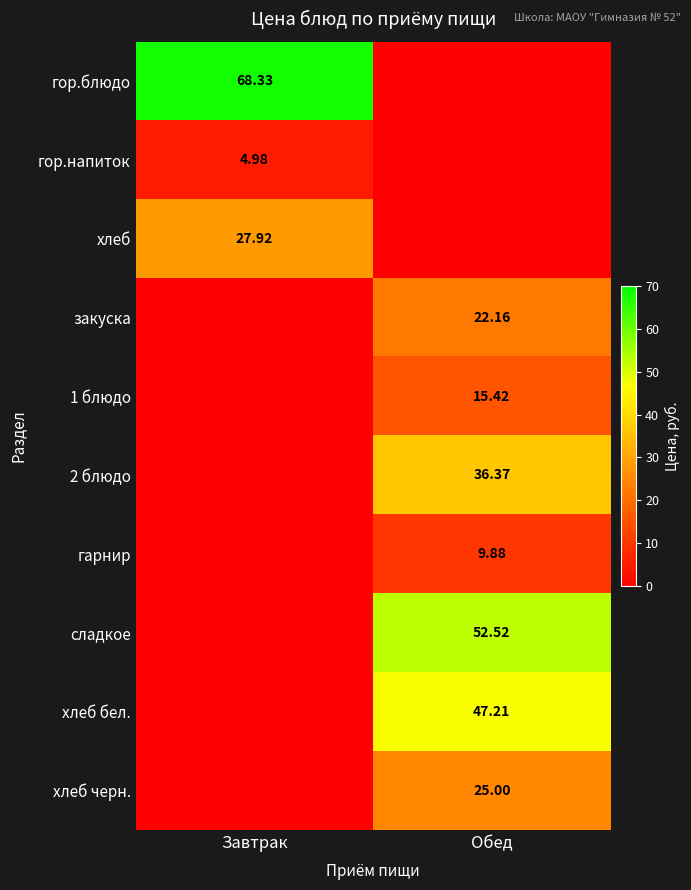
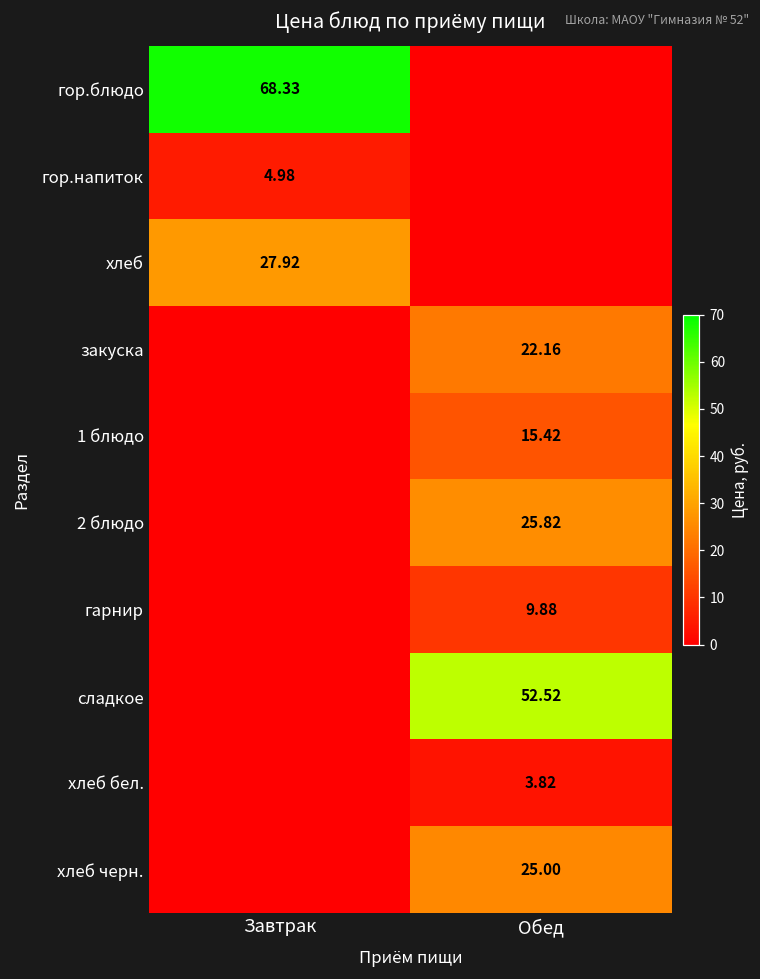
  {
    "гор.блюдо": {
      "Завтрак": 68.33
    },
    "гор.напиток": {
      "Завтрак": 4.98
    },
    "хлеб": {
      "Завтрак": 27.92
    },
    "закуска": {
      "Обед": 22.16
    },
    "1 блюдо": {
      "Обед": 15.42
    },
    "2 блюдо": {
-     "Обед": 36.37
+     "Обед": 25.82
    },
    "гарнир": {
      "Обед": 9.88
    },
    "сладкое": {
      "Обед": 52.52
    },
    "хлеб бел.": {
-     "Обед": 47.21
+     "Обед": 3.82
    },
    "хлеб черн.": {
      "Обед": 25.00
    }
  }
